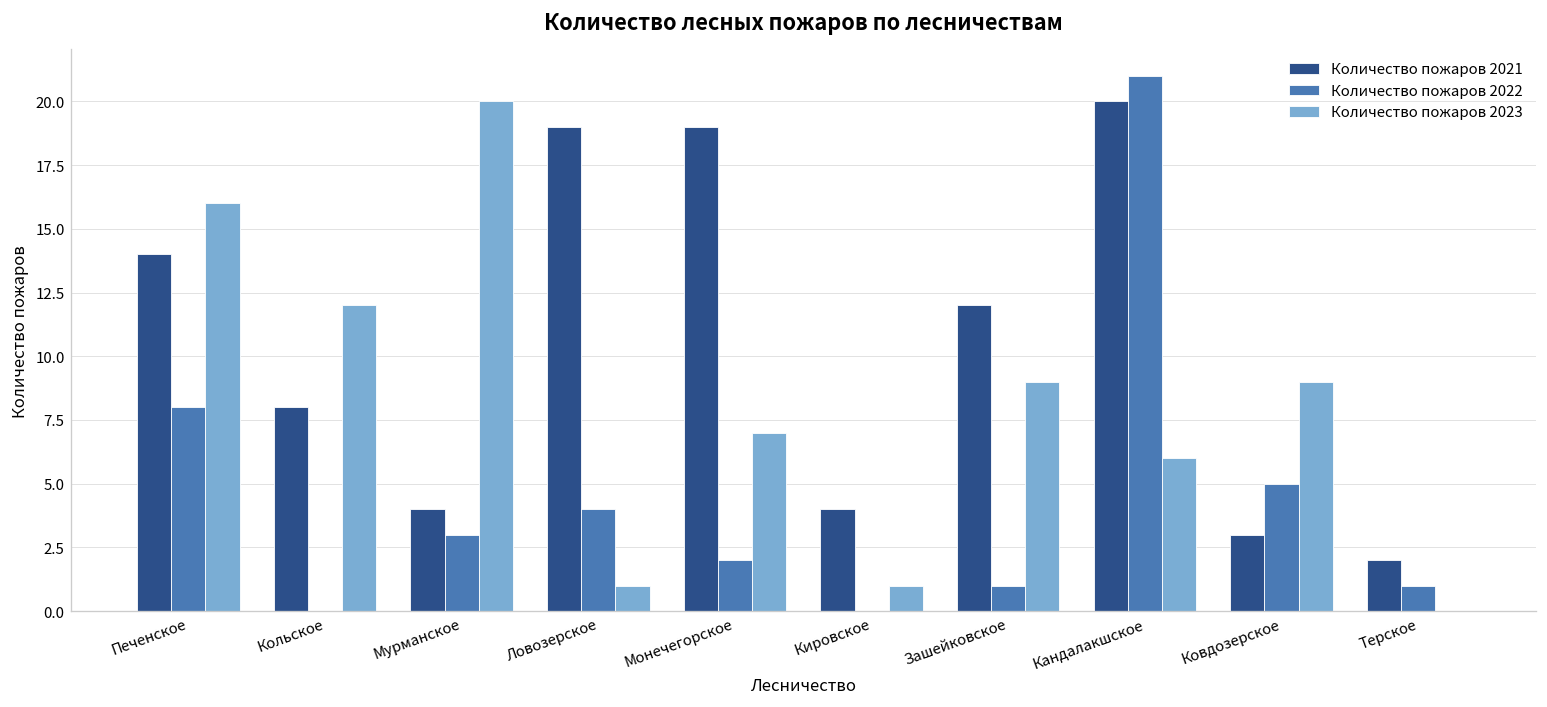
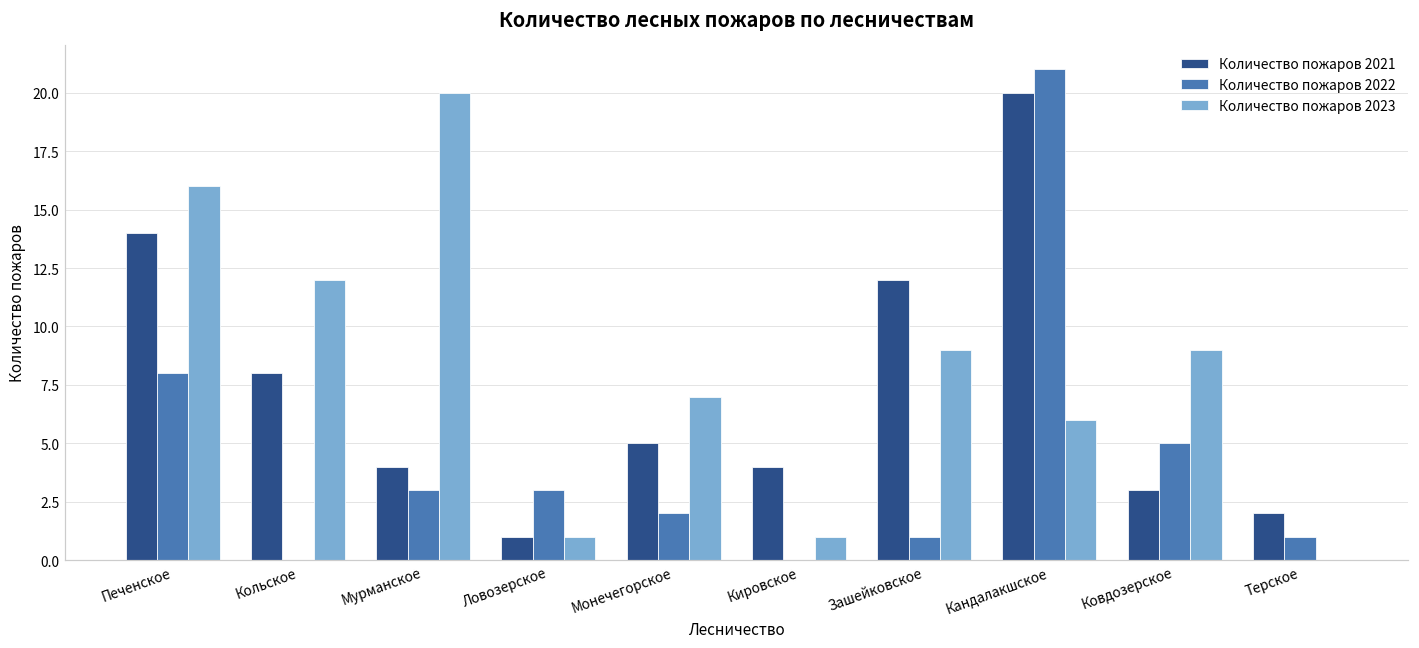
  {
    "Количество пожаров 2021": {
      "Печенское": 14,
      "Кольское": 8,
      "Мурманское": 4,
-     "Ловозерское": 19,
-     "Монечегорское": 19,
+     "Ловозерское": 1,
+     "Монечегорское": 5,
      "Кировское": 4,
      "Зашейковское": 12,
      "Кандалакшское": 20,
      "Ковдозерское": 3,
      "Терское": 2
    },
    "Количество пожаров 2022": {
      "Печенское": 8,
      "Кольское": 0,
      "Мурманское": 3,
-     "Ловозерское": 4,
+     "Ловозерское": 3,
      "Монечегорское": 2,
      "Кировское": 0,
      "Зашейковское": 1,
      "Кандалакшское": 21,
      "Ковдозерское": 5,
      "Терское": 1
    },
    "Количество пожаров 2023": {
      "Печенское": 16,
      "Кольское": 12,
      "Мурманское": 20,
      "Ловозерское": 1,
      "Монечегорское": 7,
      "Кировское": 1,
      "Зашейковское": 9,
      "Кандалакшское": 6,
      "Ковдозерское": 9,
      "Терское": 0
    }
  }
